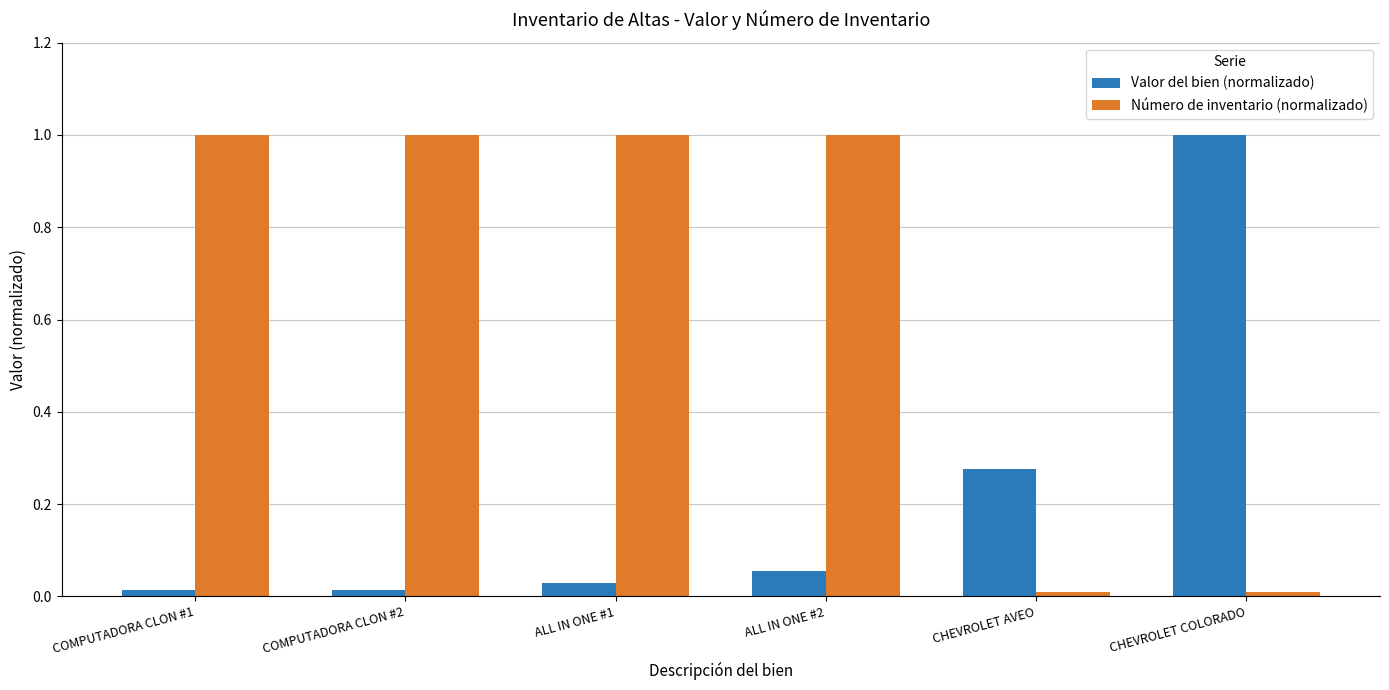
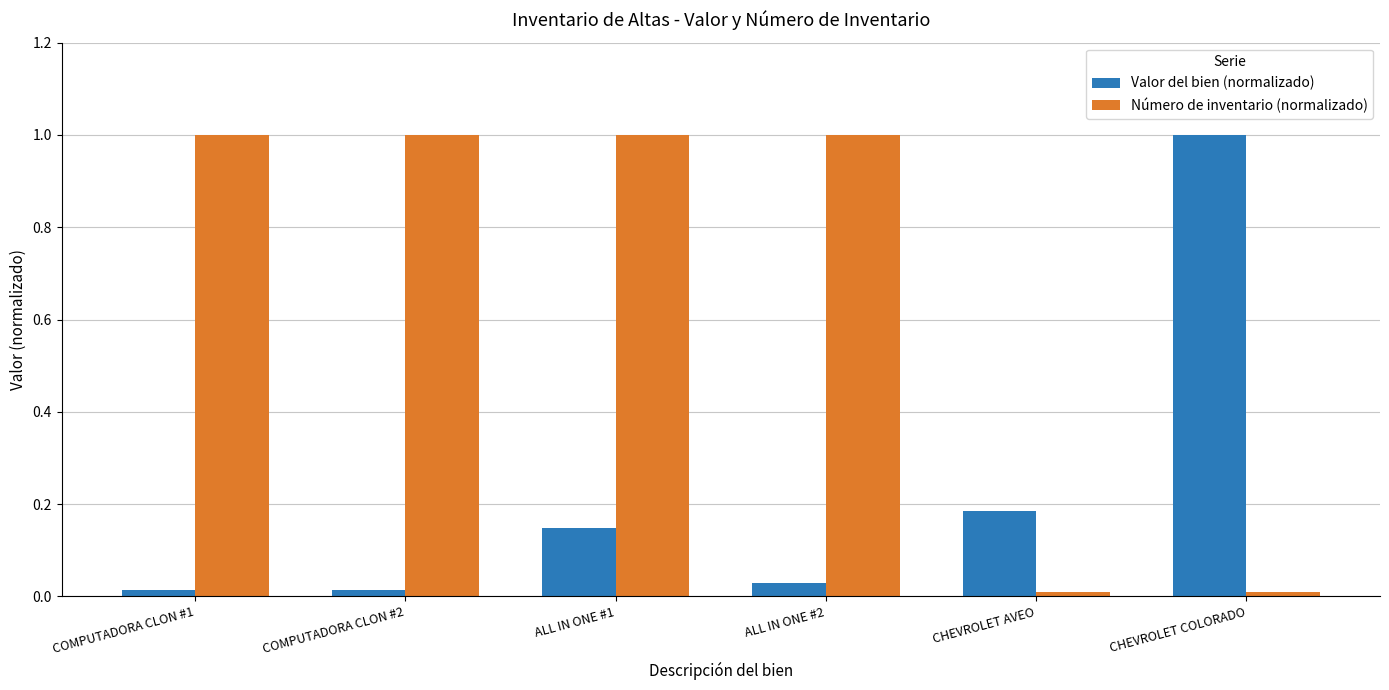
  {
    "Valor del bien (normalizado)": {
      "COMPUTADORA CLON #1": 0.01,
      "COMPUTADORA CLON #2": 0.01,
-     "ALL IN ONE #1": 0.03,
-     "ALL IN ONE #2": 0.06,
-     "CHEVROLET AVEO": 0.28,
+     "ALL IN ONE #1": 0.15,
+     "ALL IN ONE #2": 0.03,
+     "CHEVROLET AVEO": 0.18,
      "CHEVROLET COLORADO": 1.00
    },
    "Número de inventario (normalizado)": {
      "COMPUTADORA CLON #1": 1.00,
      "COMPUTADORA CLON #2": 1.00,
      "ALL IN ONE #1": 1.00,
      "ALL IN ONE #2": 1.00,
      "CHEVROLET AVEO": 0.01,
      "CHEVROLET COLORADO": 0.01
    }
  }
